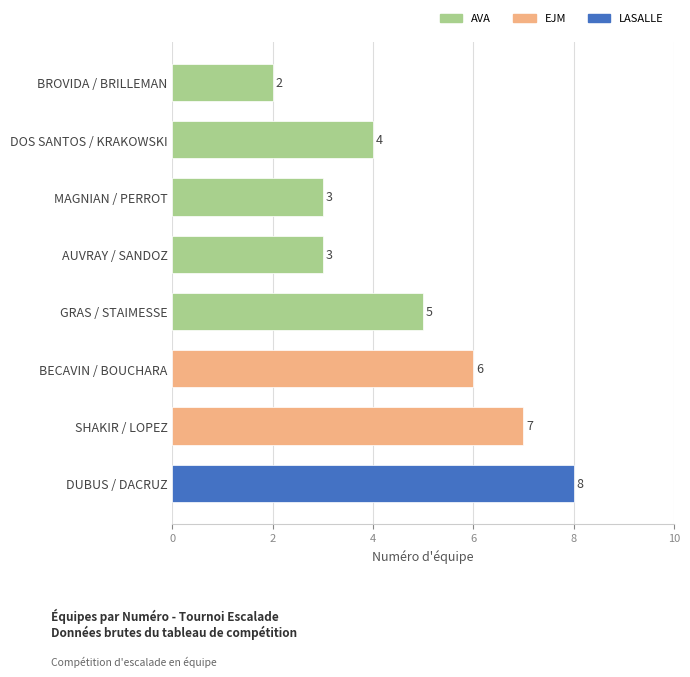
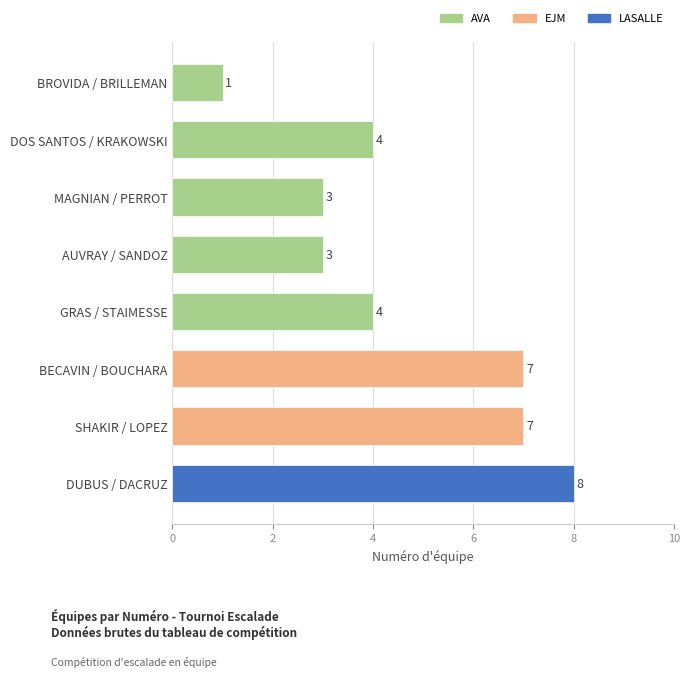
  {
-   "BROVIDA / BRILLEMAN": 2,
+   "BROVIDA / BRILLEMAN": 1,
    "DOS SANTOS / KRAKOWSKI": 4,
    "MAGNIAN / PERROT": 3,
    "AUVRAY / SANDOZ": 3,
-   "GRAS / STAIMESSE": 5,
-   "BECAVIN / BOUCHARA": 6,
+   "GRAS / STAIMESSE": 4,
+   "BECAVIN / BOUCHARA": 7,
    "SHAKIR / LOPEZ": 7,
    "DUBUS / DACRUZ": 8
  }
